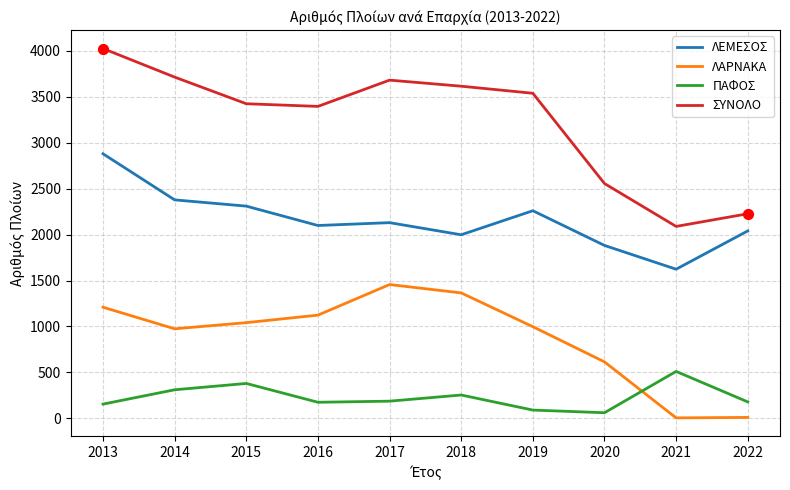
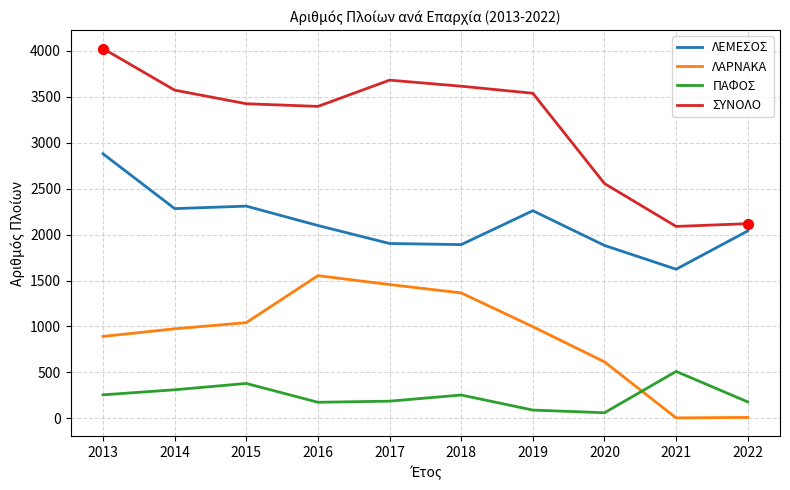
  {
    "ΛΕΜΕΣΟΣ": {
      "2013": 2900,
-     "2014": 2400,
+     "2014": 2300,
      "2015": 2300,
      "2016": 2100,
-     "2017": 2100,
-     "2018": 2000,
+     "2017": 1900,
+     "2018": 1900,
      "2019": 2300,
      "2020": 1900,
      "2021": 1600,
      "2022": 2000
    },
    "ΛΑΡΝΑΚΑ": {
-     "2013": 1200,
+     "2013": 900,
      "2014": 1000,
      "2015": 1000,
-     "2016": 1100,
+     "2016": 1600,
      "2017": 1500,
      "2018": 1400,
      "2019": 1000,
      "2020": 600,
      "2021": 0,
      "2022": 0
    },
    "ΠΑΦΟΣ": {
-     "2013": 200,
+     "2013": 300,
      "2014": 300,
      "2015": 400,
      "2016": 200,
      "2017": 200,
      "2018": 300,
      "2019": 100,
      "2020": 100,
      "2021": 500,
      "2022": 200
    },
    "ΣΥΝΟΛΟ": {
-     "2014": 3700,
+     "2014": 3600,
      "2015": 3400,
      "2016": 3400,
      "2017": 3700,
      "2018": 3600,
      "2019": 3500,
      "2020": 2600,
      "2021": 2100,
-     "2022": 2200
+     "2022": 2100
    }
  }
